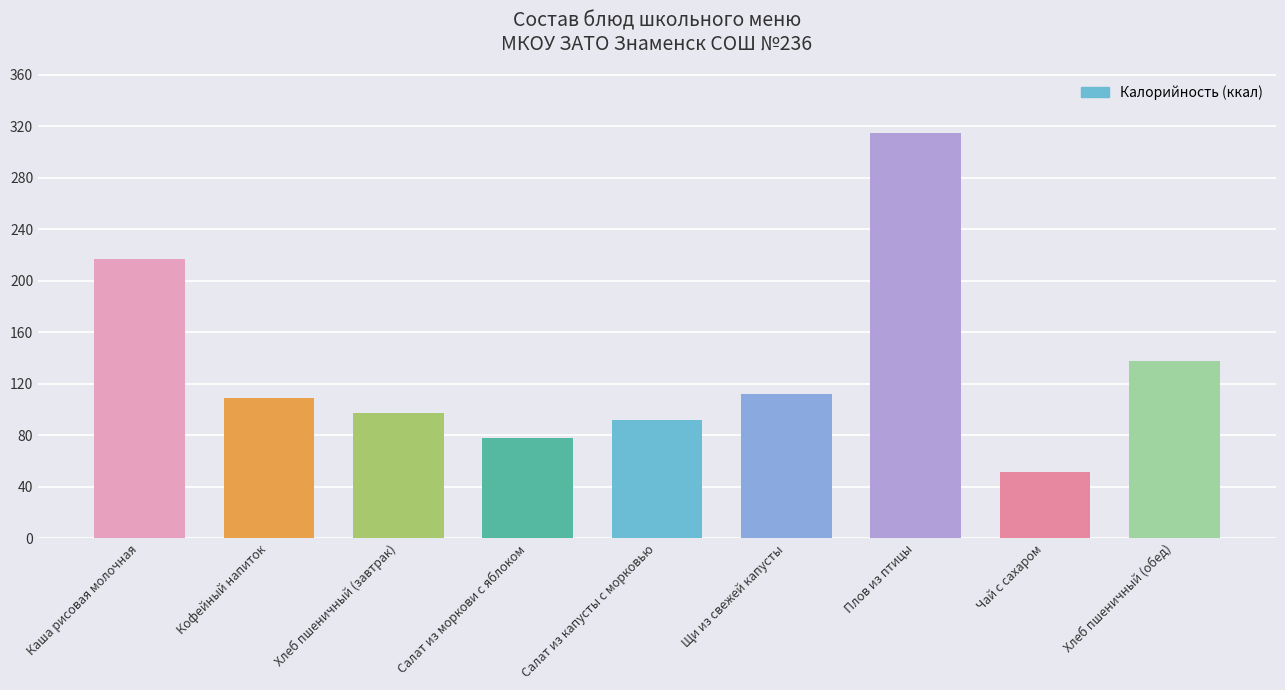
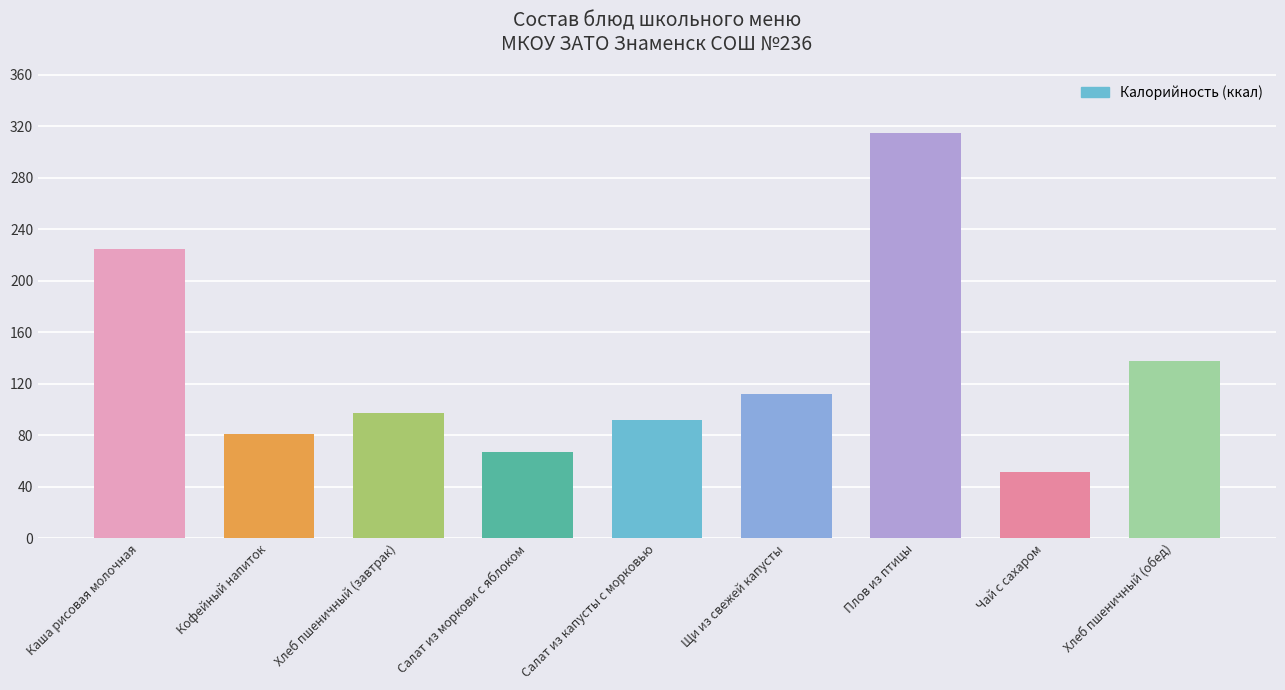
  {
-   "Каша рисовая молочная": 217,
-   "Кофейный напиток": 109,
+   "Каша рисовая молочная": 225,
+   "Кофейный напиток": 81,
    "Хлеб пшеничный (завтрак)": 98,
-   "Салат из моркови с яблоком": 78,
+   "Салат из моркови с яблоком": 67,
    "Салат из капусты с морковью": 92,
    "Щи из свежей капусты": 112,
    "Плов из птицы": 315,
    "Чай с сахаром": 52,
    "Хлеб пшеничный (обед)": 138
  }
